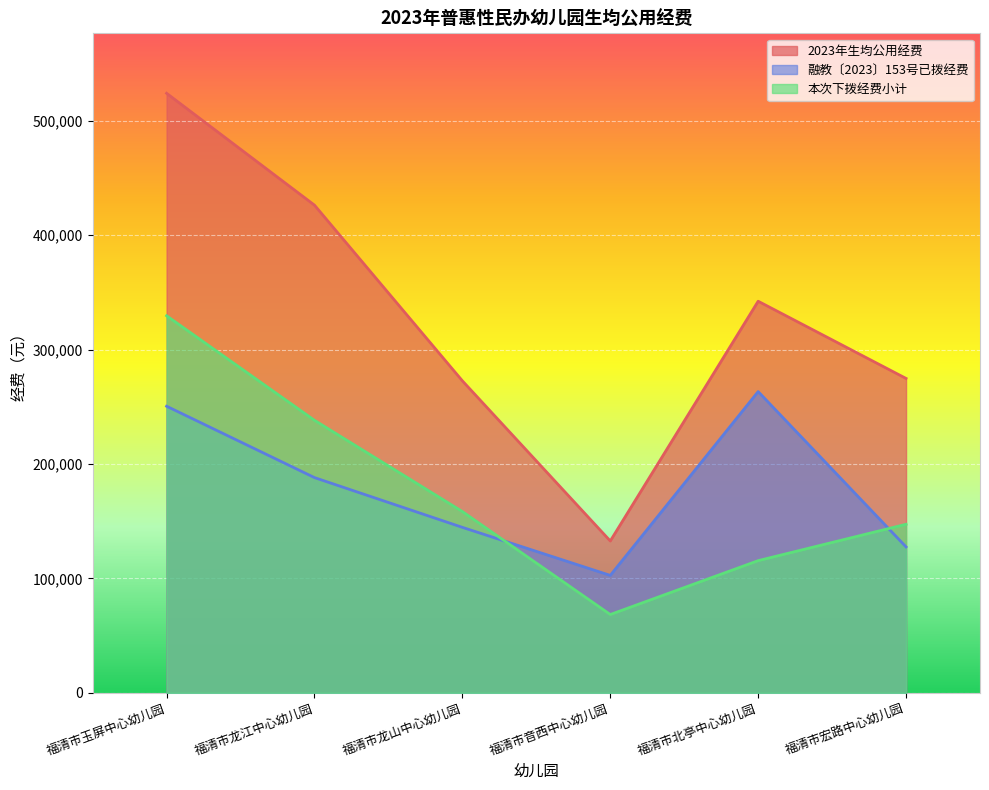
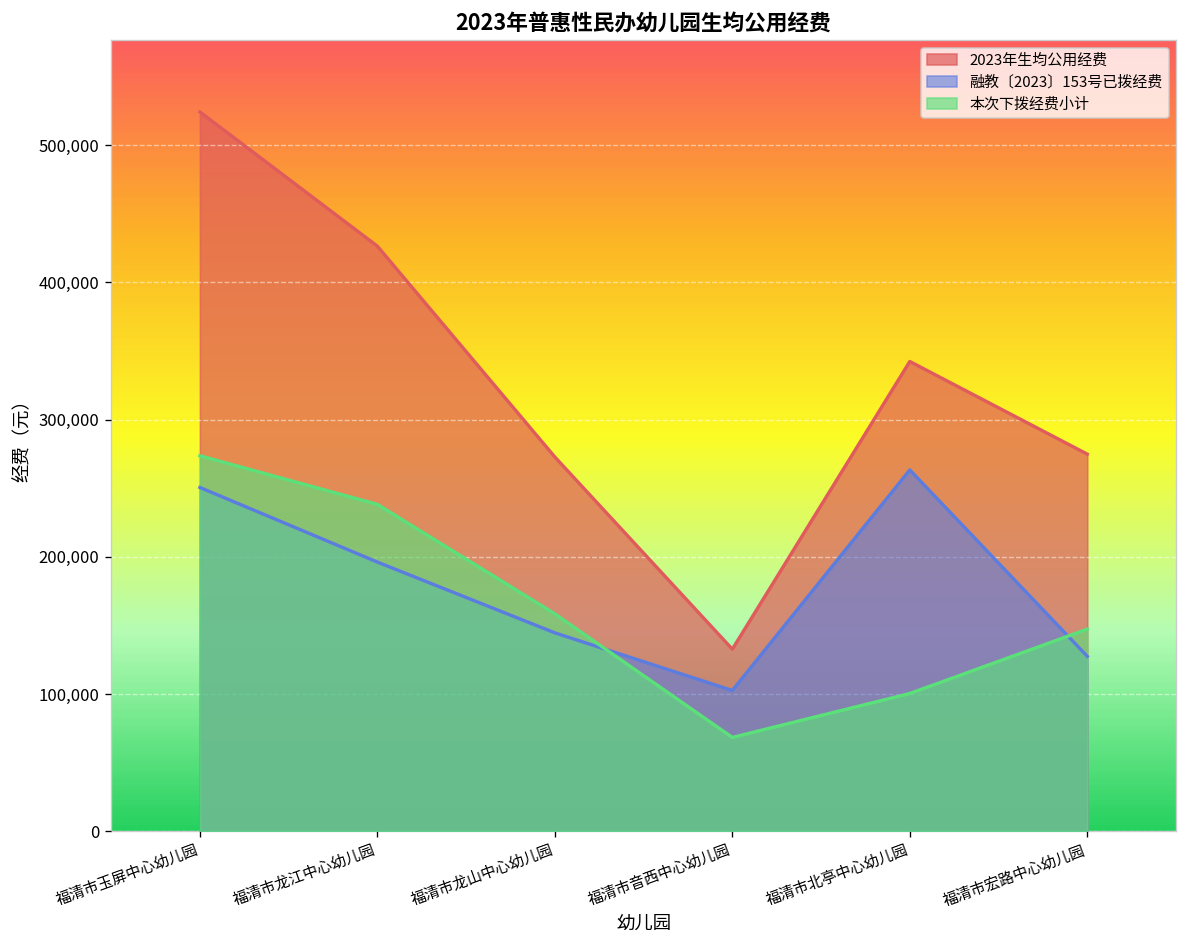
  {
    "2023年生均公用经费": {
      "福清市玉屏中心幼儿园": "524,000",
      "福清市龙江中心幼儿园": "426,000",
      "福清市龙山中心幼儿园": "273,000",
      "福清市音西中心幼儿园": "133,000",
      "福清市北亭中心幼儿园": "342,000",
      "福清市宏路中心幼儿园": "275,000"
    },
    "融教〔2023〕153号已拨经费": {
      "福清市玉屏中心幼儿园": "251,000",
-     "福清市龙江中心幼儿园": "188,000",
+     "福清市龙江中心幼儿园": "196,000",
      "福清市龙山中心幼儿园": "145,000",
      "福清市音西中心幼儿园": "103,000",
      "福清市北亭中心幼儿园": "263,000",
      "福清市宏路中心幼儿园": "128,000"
    },
    "本次下拨经费小计": {
-     "福清市玉屏中心幼儿园": "330,000",
+     "福清市玉屏中心幼儿园": "274,000",
      "福清市龙江中心幼儿园": "238,000",
      "福清市龙山中心幼儿园": "158,000",
      "福清市音西中心幼儿园": "68,000",
-     "福清市北亭中心幼儿园": "116,000",
+     "福清市北亭中心幼儿园": "100,000",
      "福清市宏路中心幼儿园": "147,000"
    }
  }
